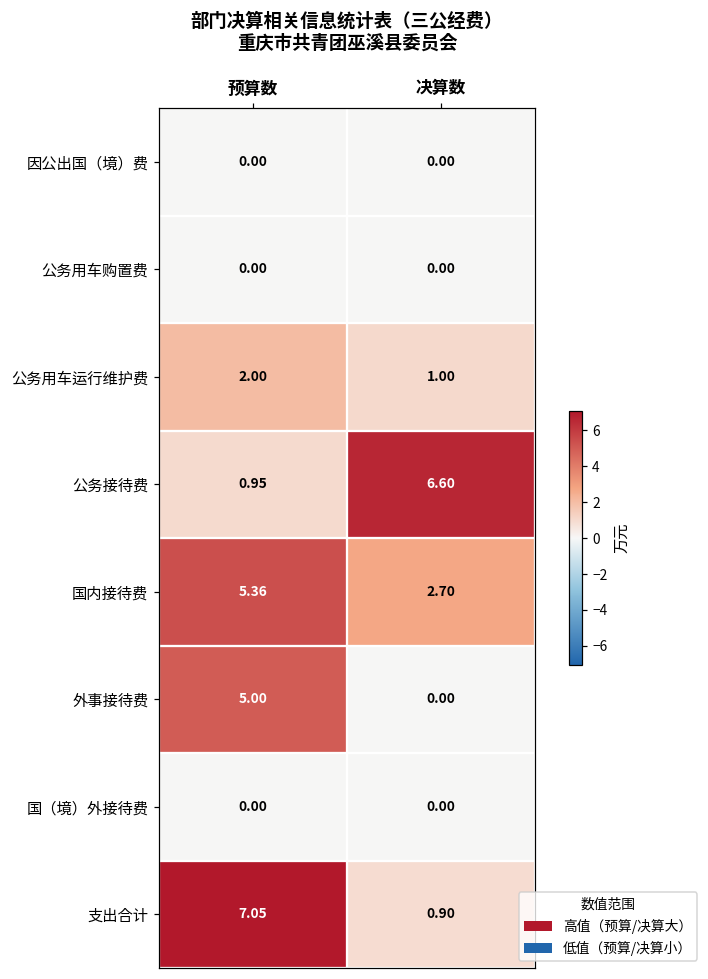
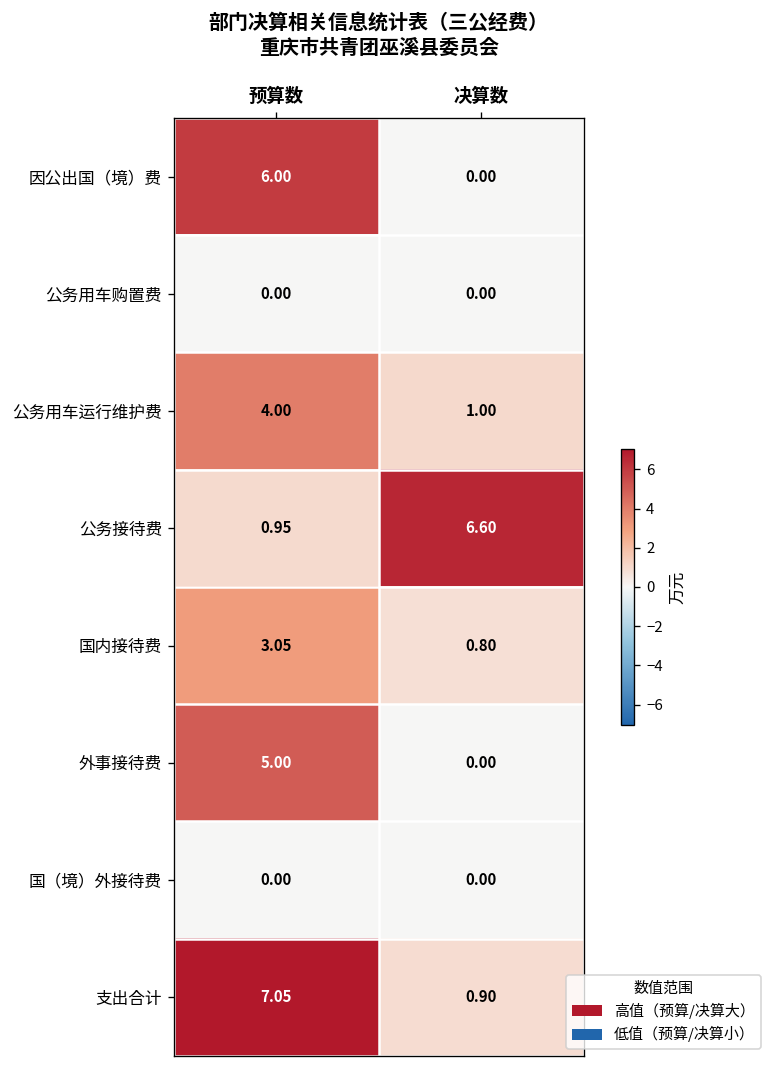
  {
    "因公出国（境）费": {
-     "预算数": 0.00,
+     "预算数": 6.00,
      "决算数": 0.00
    },
    "公务用车购置费": {
      "预算数": 0.00,
      "决算数": 0.00
    },
    "公务用车运行维护费": {
-     "预算数": 2.00,
+     "预算数": 4.00,
      "决算数": 1.00
    },
    "公务接待费": {
      "预算数": 0.95,
      "决算数": 6.60
    },
    "国内接待费": {
-     "预算数": 5.36,
-     "决算数": 2.70
+     "预算数": 3.05,
+     "决算数": 0.80
    },
    "外事接待费": {
      "预算数": 5.00,
      "决算数": 0.00
    },
    "国（境）外接待费": {
      "预算数": 0.00,
      "决算数": 0.00
    },
    "支出合计": {
      "预算数": 7.05,
      "决算数": 0.90
    }
  }
